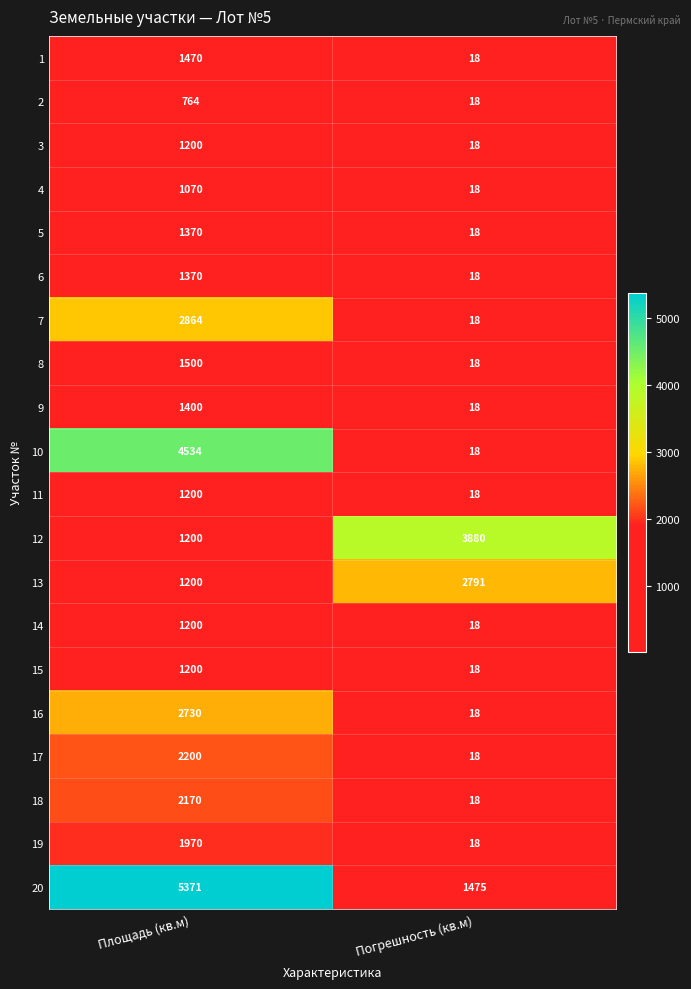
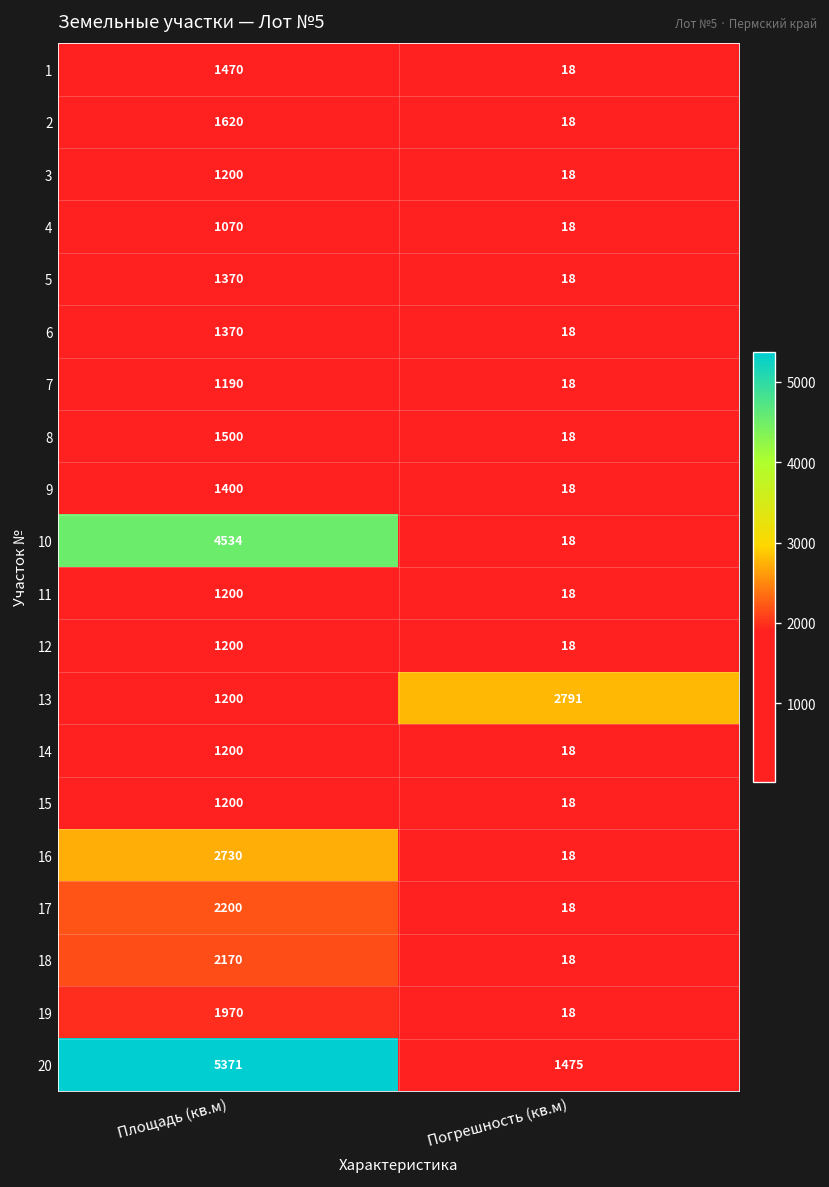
  {
    "1": {
      "Площадь (кв.м)": 1470,
      "Погрешность (кв.м)": 18
    },
    "2": {
-     "Площадь (кв.м)": 764,
+     "Площадь (кв.м)": 1620,
      "Погрешность (кв.м)": 18
    },
    "3": {
      "Площадь (кв.м)": 1200,
      "Погрешность (кв.м)": 18
    },
    "4": {
      "Площадь (кв.м)": 1070,
      "Погрешность (кв.м)": 18
    },
    "5": {
      "Площадь (кв.м)": 1370,
      "Погрешность (кв.м)": 18
    },
    "6": {
      "Площадь (кв.м)": 1370,
      "Погрешность (кв.м)": 18
    },
    "7": {
-     "Площадь (кв.м)": 2864,
+     "Площадь (кв.м)": 1190,
      "Погрешность (кв.м)": 18
    },
    "8": {
      "Площадь (кв.м)": 1500,
      "Погрешность (кв.м)": 18
    },
    "9": {
      "Площадь (кв.м)": 1400,
      "Погрешность (кв.м)": 18
    },
    "10": {
      "Площадь (кв.м)": 4534,
      "Погрешность (кв.м)": 18
    },
    "11": {
      "Площадь (кв.м)": 1200,
      "Погрешность (кв.м)": 18
    },
    "12": {
      "Площадь (кв.м)": 1200,
-     "Погрешность (кв.м)": 3880
+     "Погрешность (кв.м)": 18
    },
    "13": {
      "Площадь (кв.м)": 1200,
      "Погрешность (кв.м)": 2791
    },
    "14": {
      "Площадь (кв.м)": 1200,
      "Погрешность (кв.м)": 18
    },
    "15": {
      "Площадь (кв.м)": 1200,
      "Погрешность (кв.м)": 18
    },
    "16": {
      "Площадь (кв.м)": 2730,
      "Погрешность (кв.м)": 18
    },
    "17": {
      "Площадь (кв.м)": 2200,
      "Погрешность (кв.м)": 18
    },
    "18": {
      "Площадь (кв.м)": 2170,
      "Погрешность (кв.м)": 18
    },
    "19": {
      "Площадь (кв.м)": 1970,
      "Погрешность (кв.м)": 18
    },
    "20": {
      "Площадь (кв.м)": 5371,
      "Погрешность (кв.м)": 1475
    }
  }
